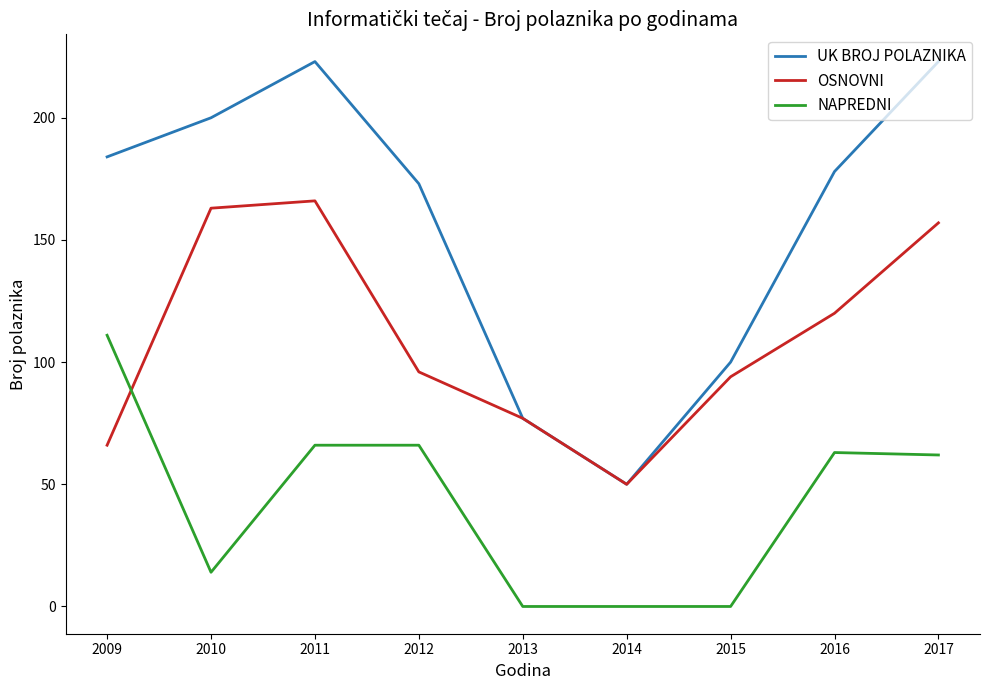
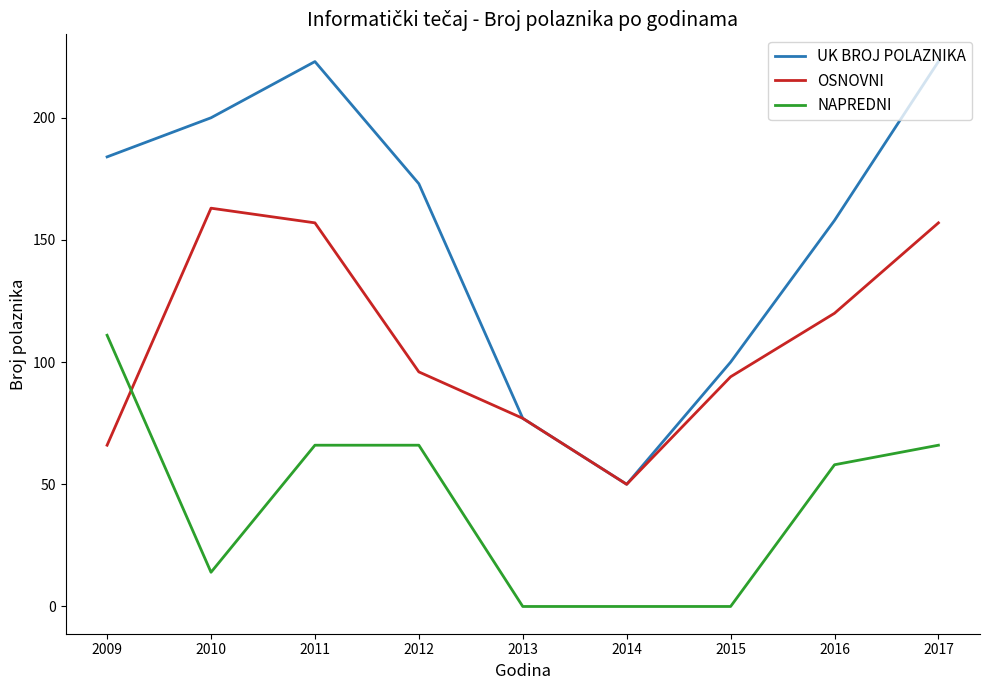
  {
    "UK BROJ POLAZNIKA": {
      "2009": 184,
      "2010": 200,
      "2011": 223,
      "2012": 173,
      "2015": 100,
-     "2016": 178
+     "2016": 158
    },
    "OSNOVNI": {
      "2009": 66,
      "2010": 163,
-     "2011": 166,
+     "2011": 157,
      "2012": 96,
      "2015": 94,
      "2016": 120,
      "2017": 157
    },
    "NAPREDNI": {
      "2009": 111,
      "2010": 14,
      "2011": 66,
      "2012": 66,
      "2013": 0,
      "2014": 0,
      "2015": 0,
-     "2016": 63,
-     "2017": 62
+     "2016": 58,
+     "2017": 66
    }
  }
